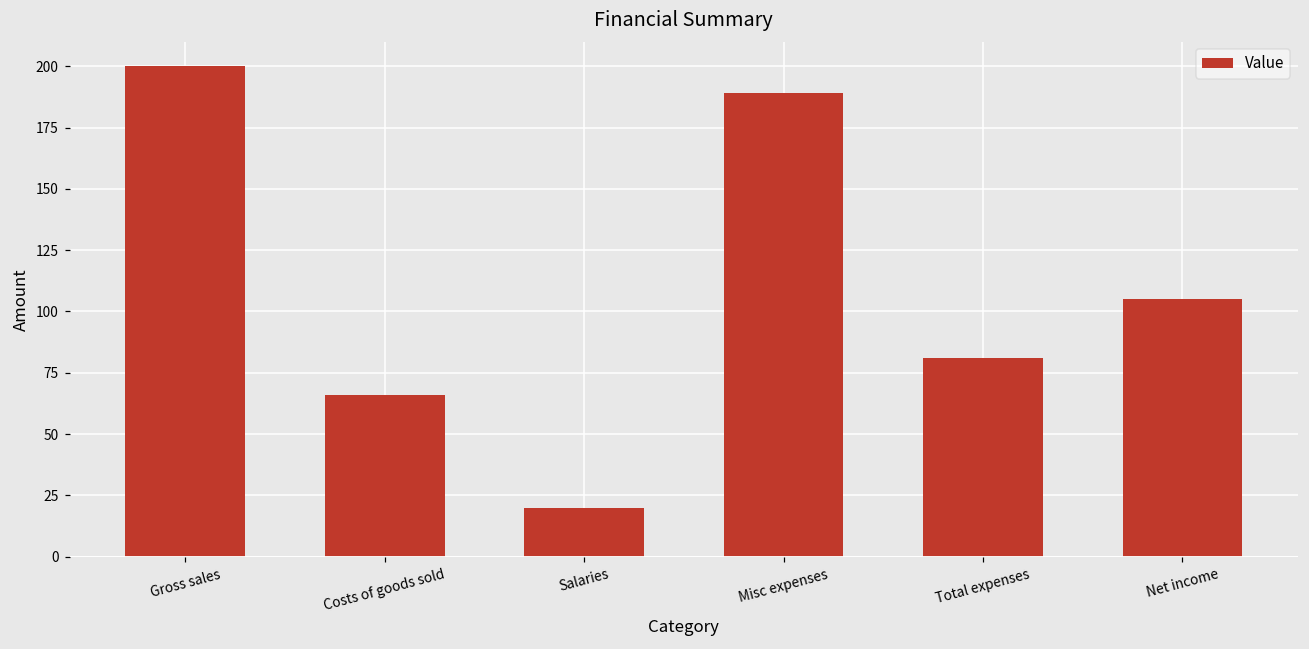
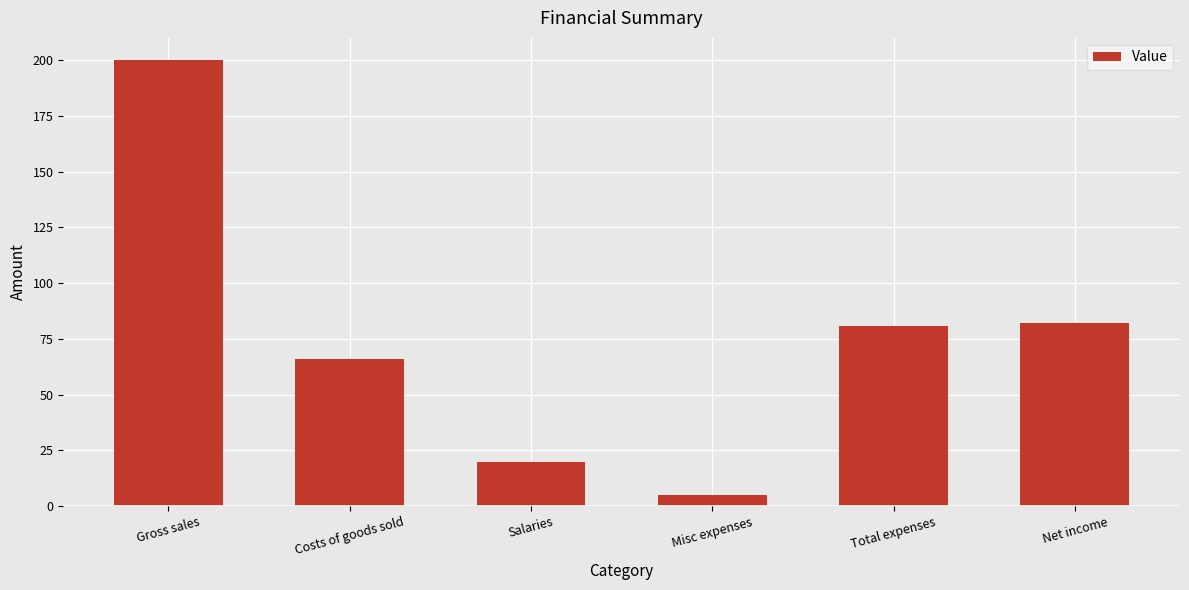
  {
    "Gross sales": 200,
    "Costs of goods sold": 66,
    "Salaries": 20,
-   "Misc expenses": 189,
+   "Misc expenses": 5,
    "Total expenses": 81,
-   "Net income": 105
+   "Net income": 82
  }
